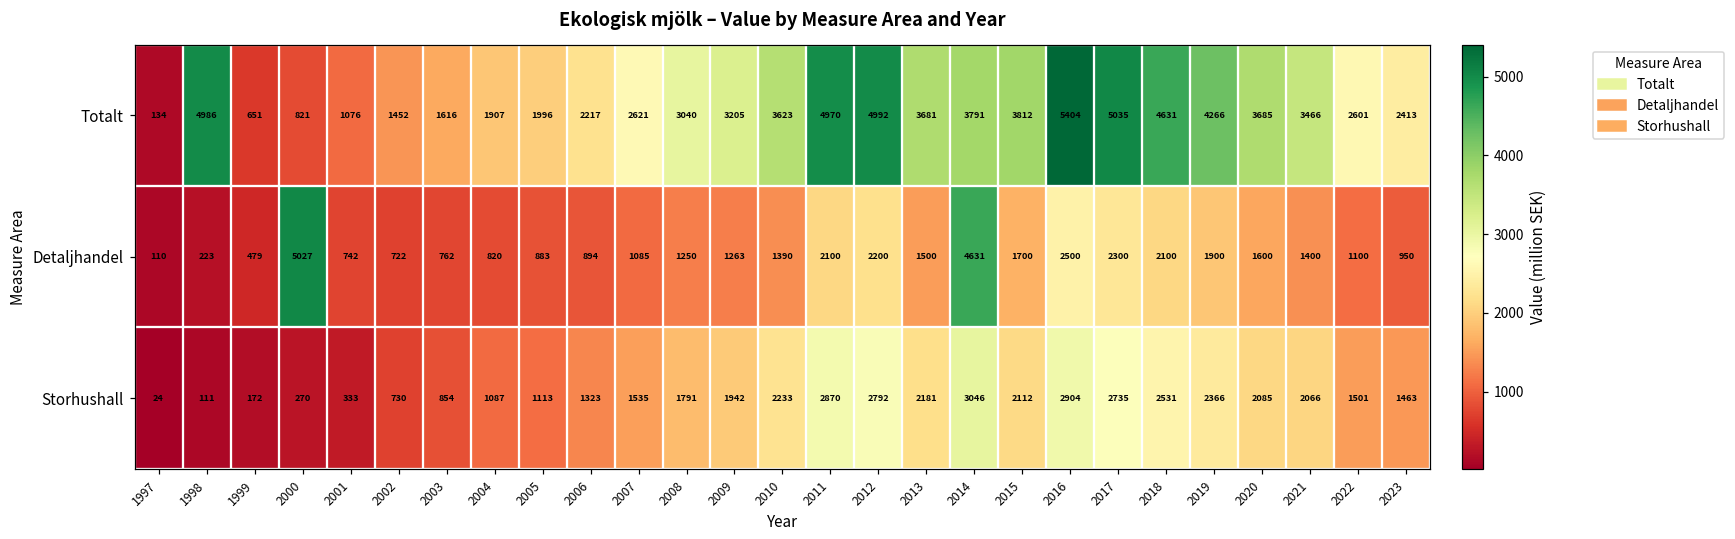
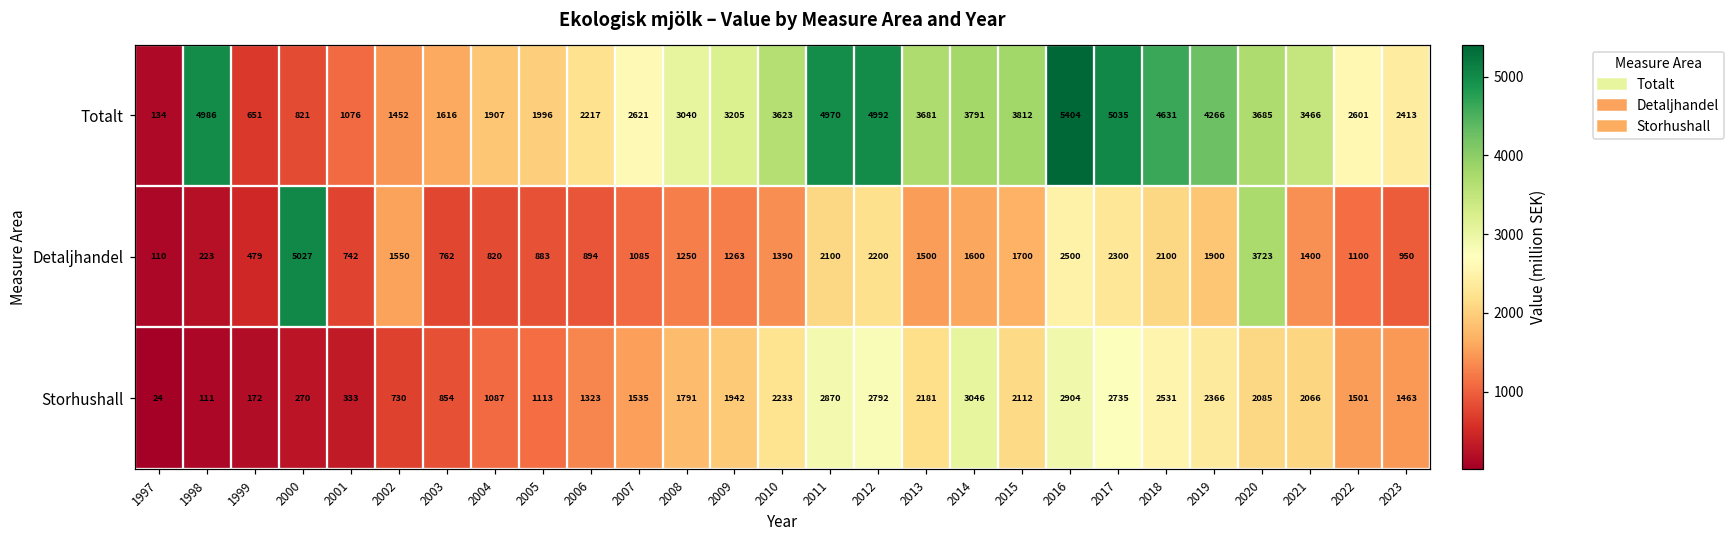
  {
    "Totalt": {
      "1997": 134,
      "1998": 4986,
      "1999": 651,
      "2000": 821,
      "2001": 1076,
      "2002": 1452,
      "2003": 1616,
      "2004": 1907,
      "2005": 1996,
      "2006": 2217,
      "2007": 2621,
      "2008": 3040,
      "2009": 3205,
      "2010": 3623,
      "2011": 4970,
      "2012": 4992,
      "2013": 3681,
      "2014": 3791,
      "2015": 3812,
      "2016": 5404,
      "2017": 5035,
      "2018": 4631,
      "2019": 4266,
      "2020": 3685,
      "2021": 3466,
      "2022": 2601,
      "2023": 2413
    },
    "Detaljhandel": {
      "1997": 110,
      "1998": 223,
      "1999": 479,
      "2000": 5027,
      "2001": 742,
-     "2002": 722,
+     "2002": 1550,
      "2003": 762,
      "2004": 820,
      "2005": 883,
      "2006": 894,
      "2007": 1085,
      "2008": 1250,
      "2009": 1263,
      "2010": 1390,
      "2011": 2100,
      "2012": 2200,
      "2013": 1500,
-     "2014": 4631,
+     "2014": 1600,
      "2015": 1700,
      "2016": 2500,
      "2017": 2300,
      "2018": 2100,
      "2019": 1900,
-     "2020": 1600,
+     "2020": 3723,
      "2021": 1400,
      "2022": 1100,
      "2023": 950
    },
    "Storhushall": {
      "1997": 24,
      "1998": 111,
      "1999": 172,
      "2000": 270,
      "2001": 333,
      "2002": 730,
      "2003": 854,
      "2004": 1087,
      "2005": 1113,
      "2006": 1323,
      "2007": 1535,
      "2008": 1791,
      "2009": 1942,
      "2010": 2233,
      "2011": 2870,
      "2012": 2792,
      "2013": 2181,
      "2014": 3046,
      "2015": 2112,
      "2016": 2904,
      "2017": 2735,
      "2018": 2531,
      "2019": 2366,
      "2020": 2085,
      "2021": 2066,
      "2022": 1501,
      "2023": 1463
    }
  }
